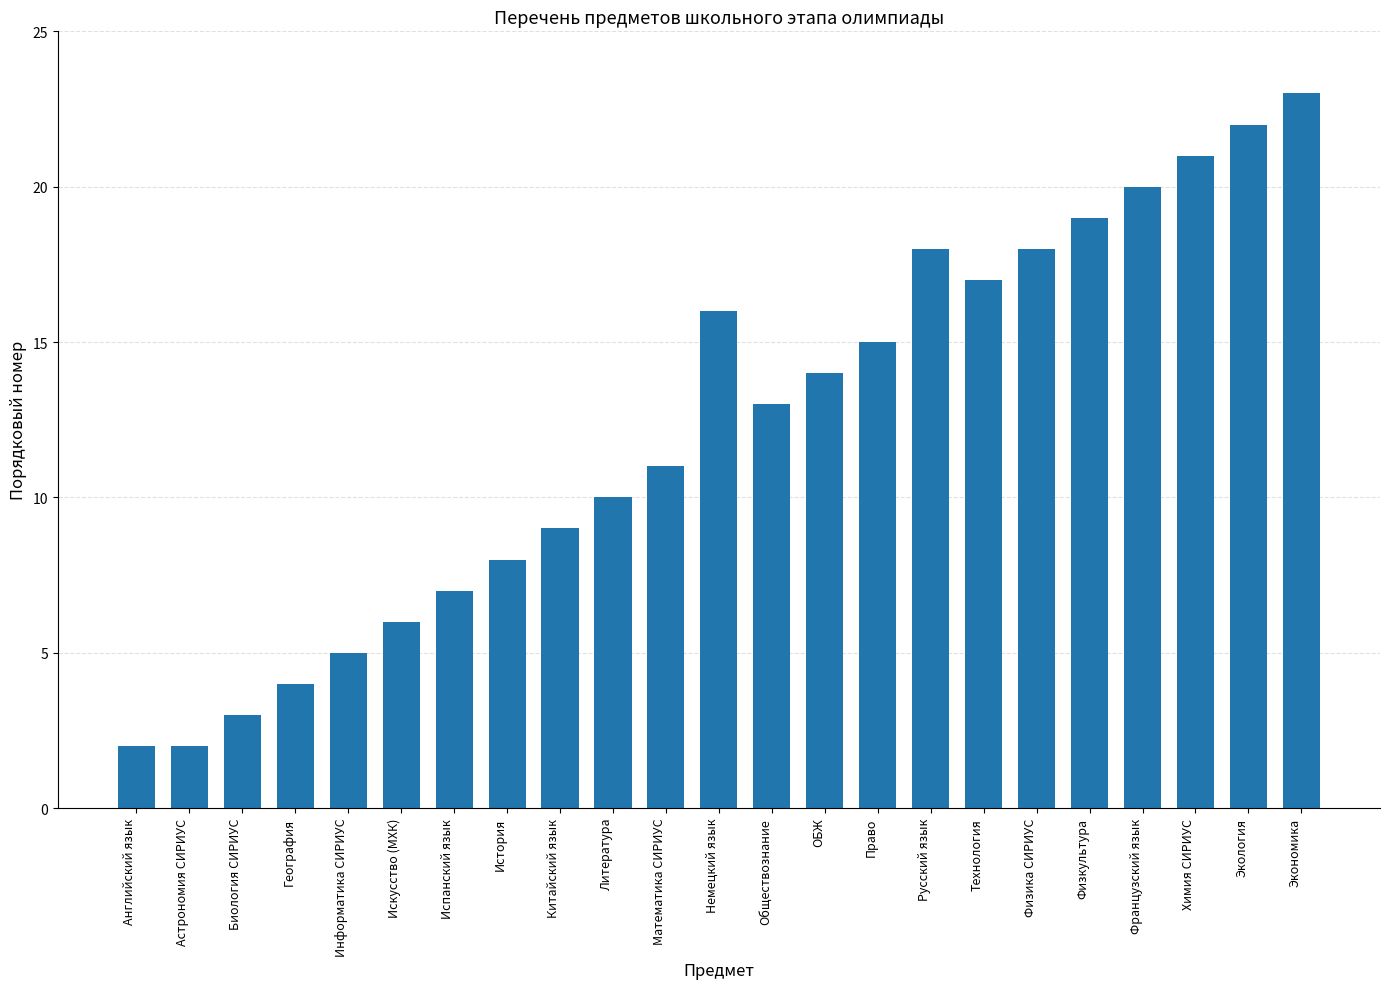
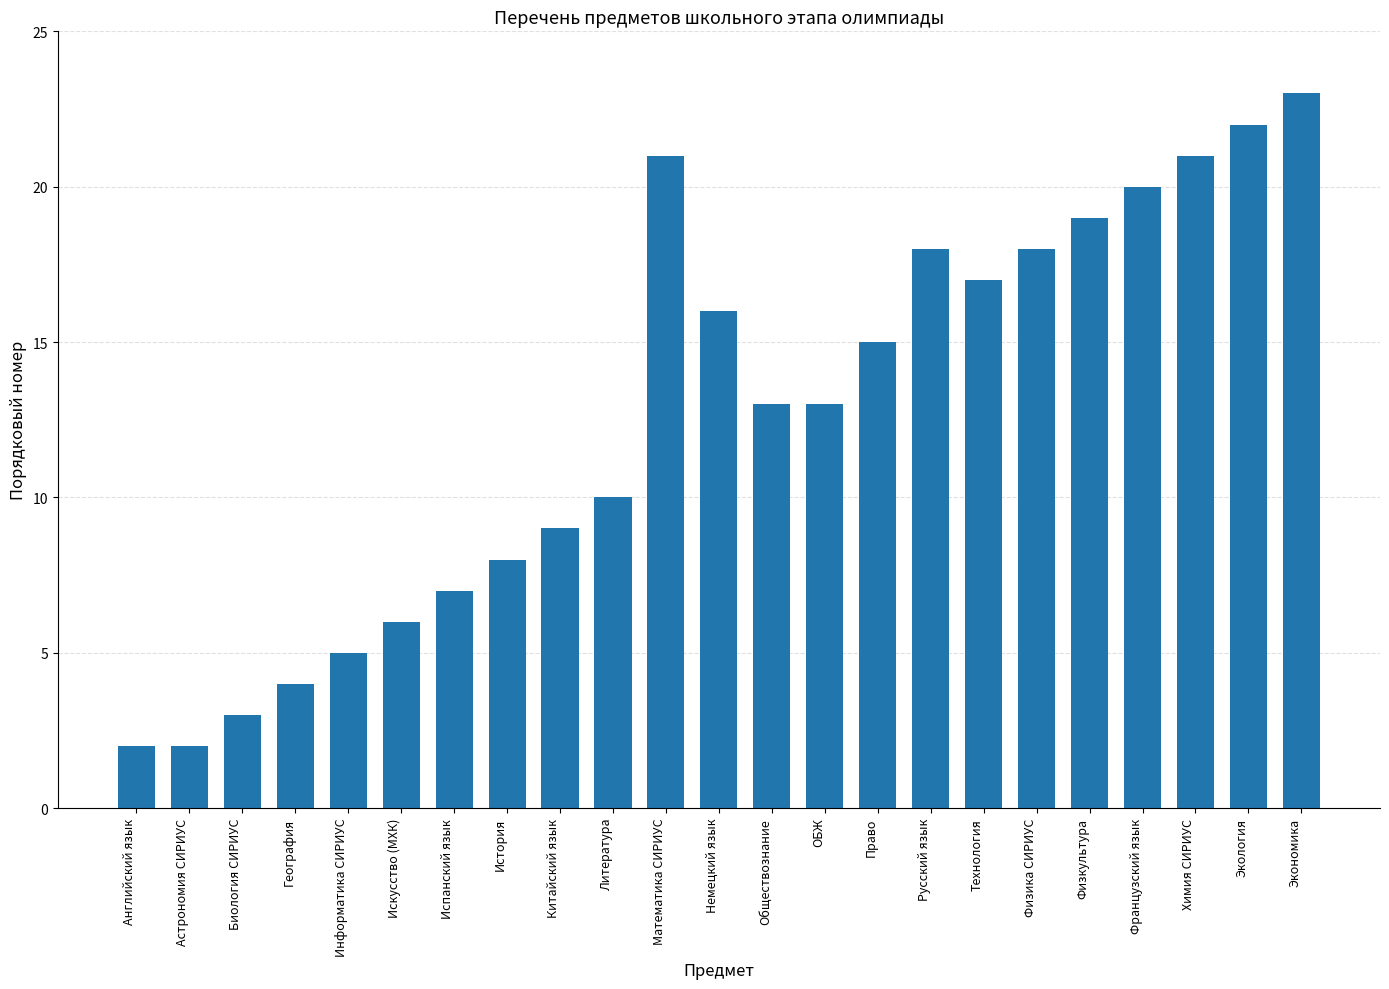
  {
    "Английский язык": 2,
    "Астрономия СИРИУС": 2,
    "Биология СИРИУС": 3,
    "География": 4,
    "Информатика СИРИУС": 5,
    "Искусство (МХК)": 6,
    "Испанский язык": 7,
    "История": 8,
    "Китайский язык": 9,
    "Литература": 10,
-   "Математика СИРИУС": 11,
+   "Математика СИРИУС": 21,
    "Немецкий язык": 16,
    "Обществознание": 13,
-   "ОБЖ": 14,
+   "ОБЖ": 13,
    "Право": 15,
    "Русский язык": 18,
    "Технология": 17,
    "Физика СИРИУС": 18,
    "Физкультура": 19,
    "Французский язык": 20,
    "Химия СИРИУС": 21,
    "Экология": 22,
    "Экономика": 23
  }
